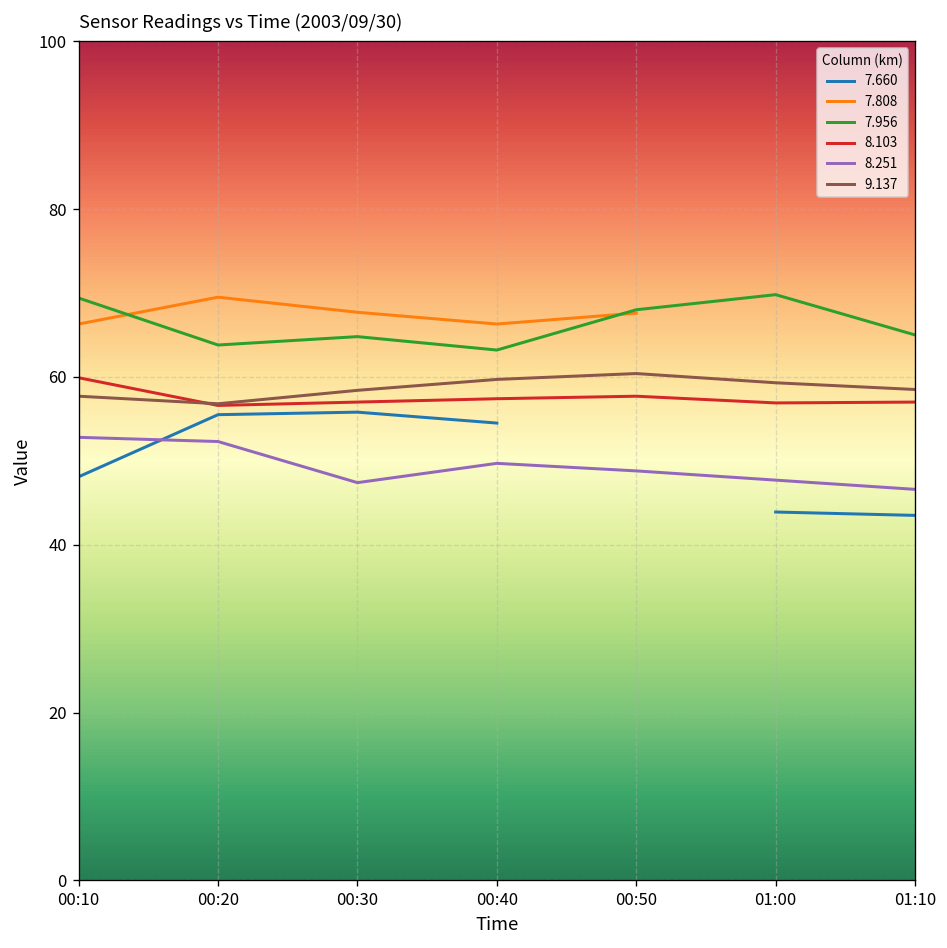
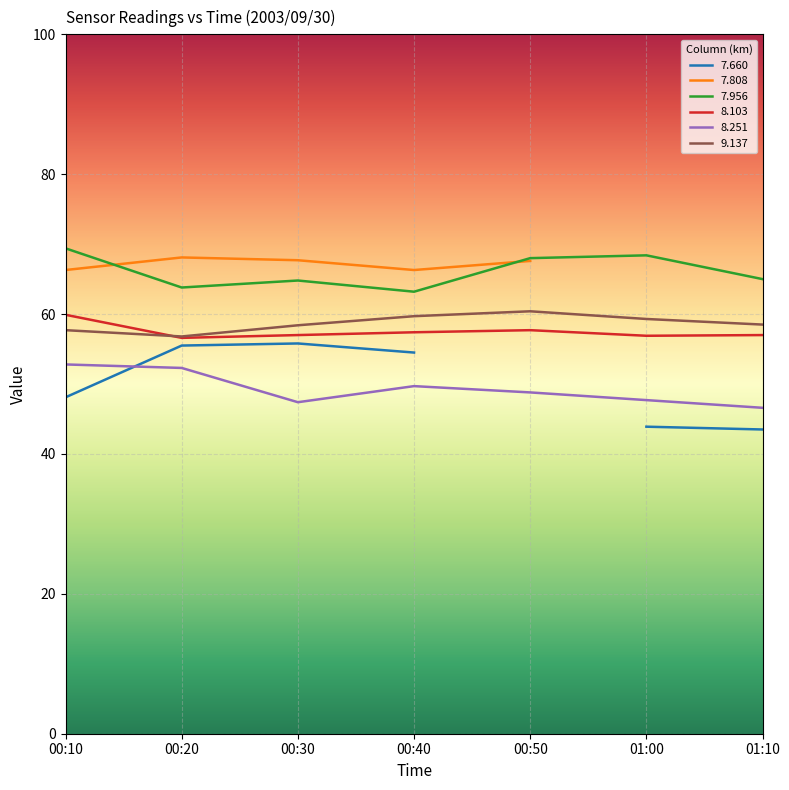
  {
    "7.660": {
      "00:10": 48,
      "00:20": 56,
      "00:30": 56,
      "00:40": 55,
      "01:00": 44,
      "01:10": 44
    },
    "7.808": {
      "00:10": 66,
-     "00:20": 70,
+     "00:20": 68,
      "00:30": 68,
      "00:40": 66,
      "00:50": 68,
      "01:10": 70
    },
    "7.956": {
      "00:10": 69,
      "00:20": 64,
      "00:30": 65,
      "00:40": 63,
      "00:50": 68,
-     "01:00": 70,
+     "01:00": 68,
      "01:10": 65
    },
    "8.103": {
      "00:10": 60,
      "00:30": 57,
      "00:40": 57,
      "00:50": 58,
      "01:00": 57,
      "01:10": 57
    },
    "8.251": {
      "00:10": 53,
      "00:20": 52,
      "00:30": 47,
      "00:40": 50,
      "00:50": 49,
      "01:00": 48,
      "01:10": 47
    },
    "9.137": {
      "00:10": 58,
      "00:30": 58,
      "00:40": 60,
      "00:50": 60,
      "01:00": 59,
      "01:10": 59
    }
  }
